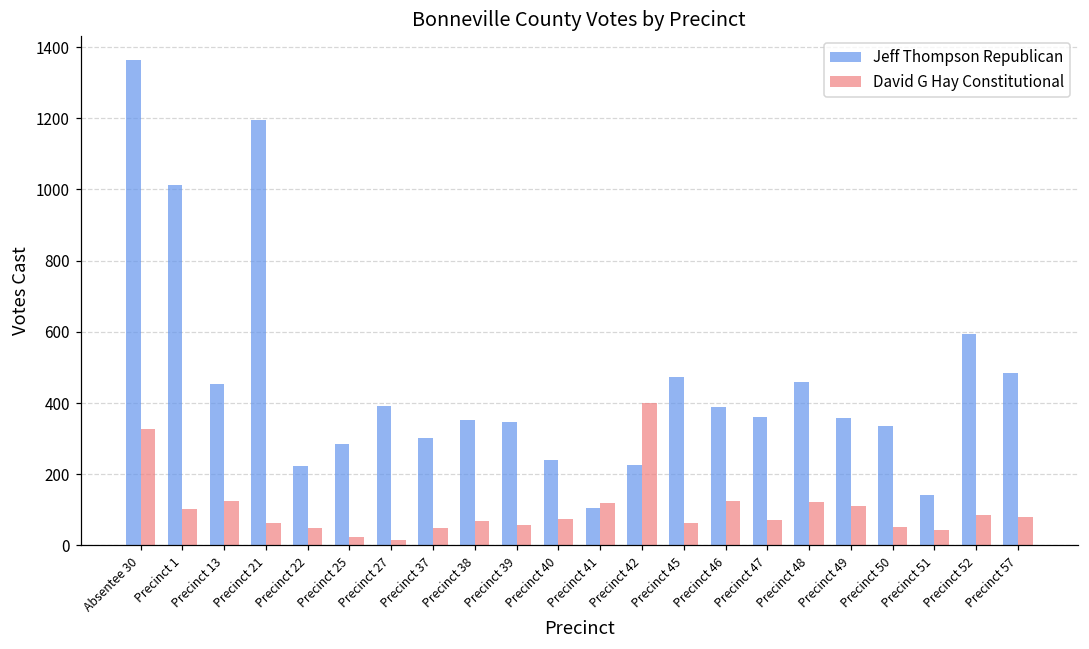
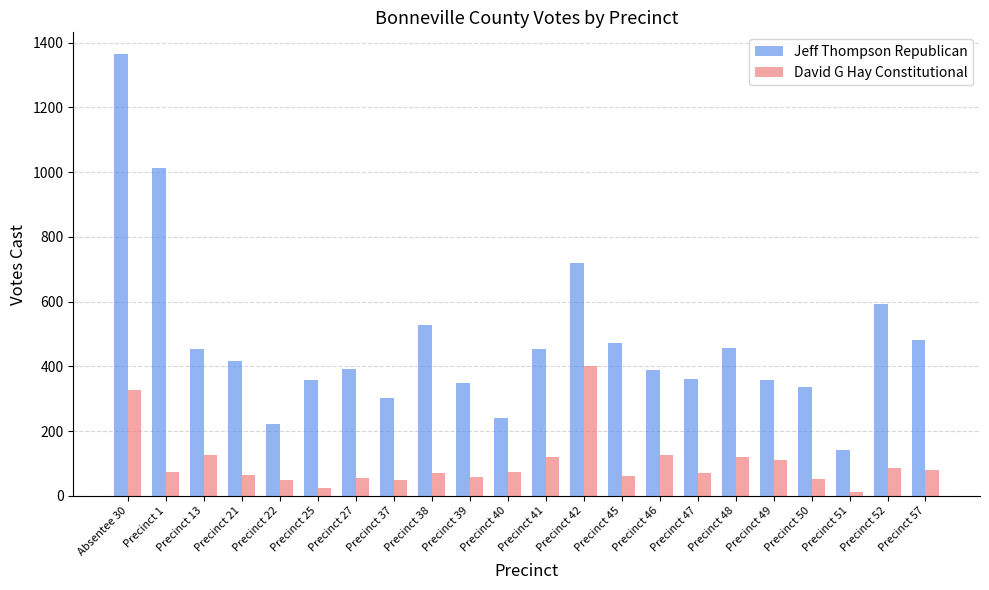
  {
    "Jeff Thompson Republican": {
      "Absentee 30": 1360,
      "Precinct 1": 1010,
      "Precinct 13": 450,
-     "Precinct 21": 1190,
+     "Precinct 21": 420,
      "Precinct 22": 220,
-     "Precinct 25": 280,
+     "Precinct 25": 360,
      "Precinct 27": 390,
      "Precinct 37": 300,
-     "Precinct 38": 350,
+     "Precinct 38": 530,
      "Precinct 39": 350,
      "Precinct 40": 240,
-     "Precinct 41": 110,
-     "Precinct 42": 230,
+     "Precinct 41": 460,
+     "Precinct 42": 720,
      "Precinct 45": 470,
      "Precinct 46": 390,
      "Precinct 47": 360,
      "Precinct 48": 460,
      "Precinct 49": 360,
      "Precinct 50": 340,
      "Precinct 51": 140,
      "Precinct 52": 590,
      "Precinct 57": 480
    },
    "David G Hay Constitutional": {
      "Absentee 30": 330,
-     "Precinct 1": 100,
+     "Precinct 1": 80,
      "Precinct 13": 130,
      "Precinct 21": 60,
      "Precinct 22": 50,
      "Precinct 25": 20,
-     "Precinct 27": 20,
+     "Precinct 27": 60,
      "Precinct 37": 50,
      "Precinct 38": 70,
      "Precinct 39": 60,
      "Precinct 40": 70,
      "Precinct 41": 120,
      "Precinct 42": 400,
      "Precinct 45": 60,
      "Precinct 46": 130,
      "Precinct 47": 70,
      "Precinct 48": 120,
      "Precinct 49": 110,
      "Precinct 50": 50,
-     "Precinct 51": 40,
+     "Precinct 51": 10,
      "Precinct 52": 90,
      "Precinct 57": 80
    }
  }
